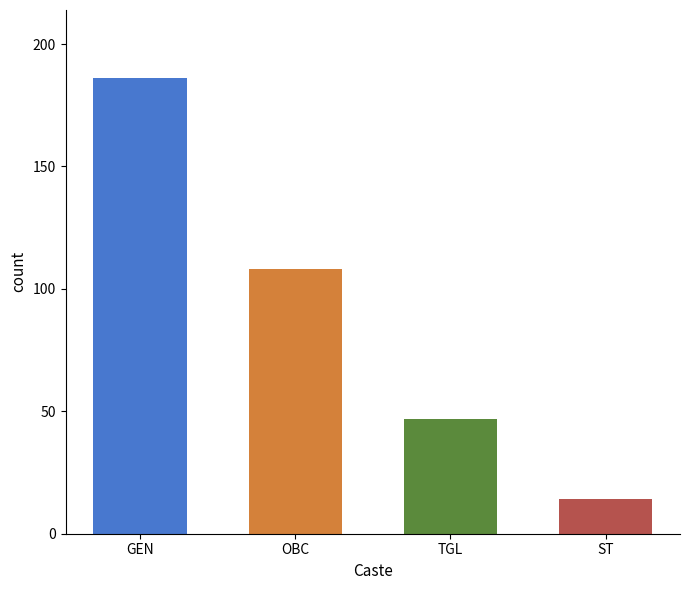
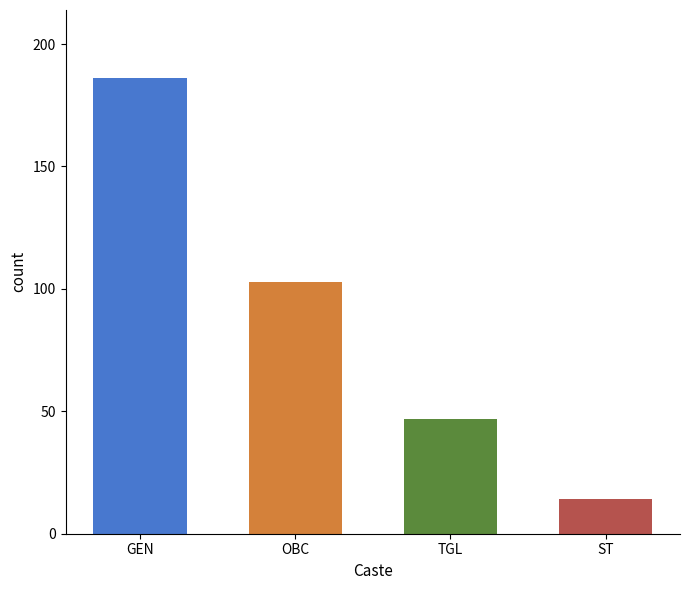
  {
    "GEN": 186,
-   "OBC": 108,
+   "OBC": 103,
    "TGL": 47,
    "ST": 14
  }
